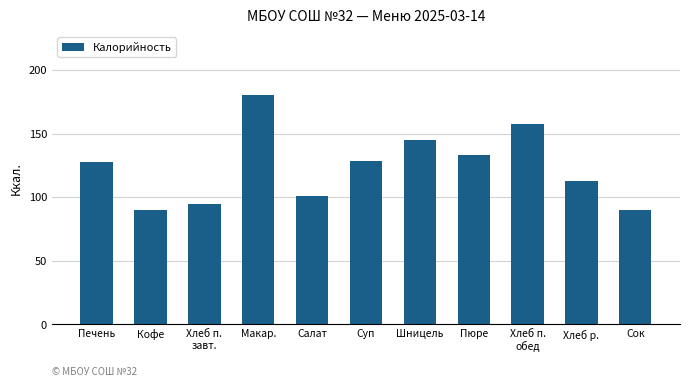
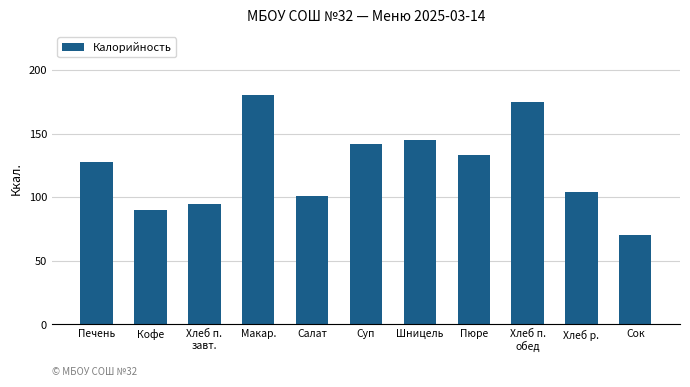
  {
    "Печень": 128,
    "Кофе": 90,
    "Хлеб п. завт.": 95,
    "Макар.": 180,
    "Салат": 101,
-   "Суп": 128,
+   "Суп": 142,
    "Шницель": 145,
    "Пюре": 133,
-   "Хлеб п. обед": 158,
-   "Хлеб р.": 113,
-   "Сок": 90
+   "Хлеб п. обед": 175,
+   "Хлеб р.": 104,
+   "Сок": 70
  }
